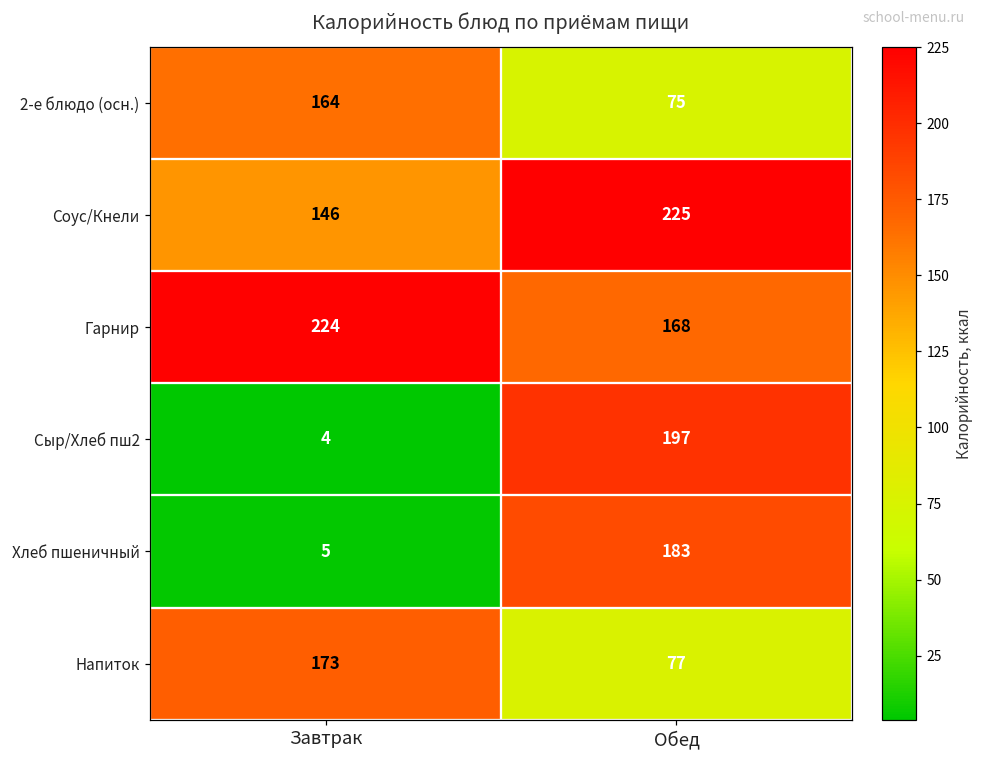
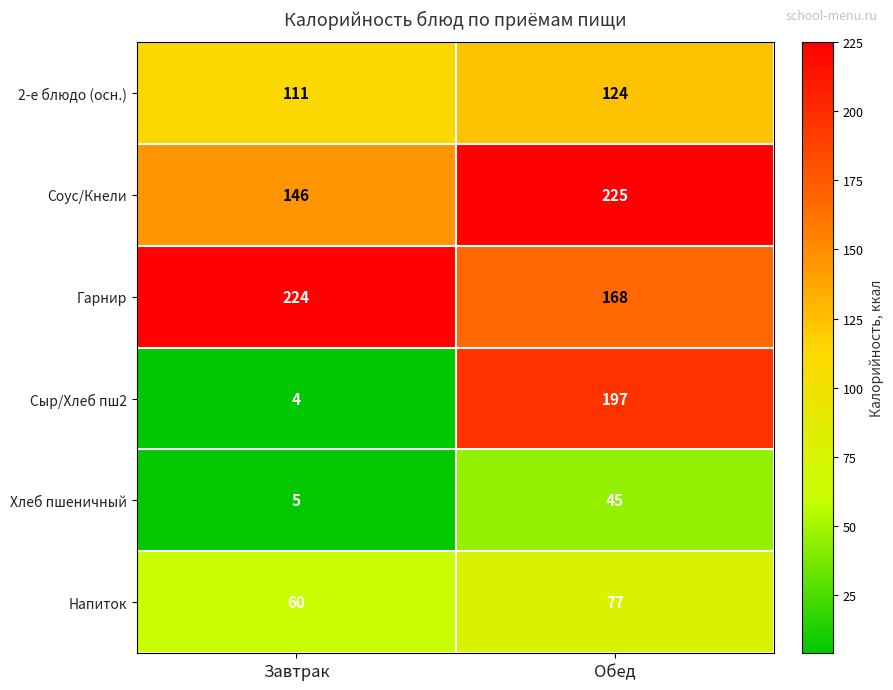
  {
    "2-е блюдо (осн.)": {
-     "Завтрак": 164,
-     "Обед": 75
+     "Завтрак": 111,
+     "Обед": 124
    },
    "Соус/Кнели": {
      "Завтрак": 146,
      "Обед": 225
    },
    "Гарнир": {
      "Завтрак": 224,
      "Обед": 168
    },
    "Сыр/Хлеб пш2": {
      "Завтрак": 4,
      "Обед": 197
    },
    "Хлеб пшеничный": {
      "Завтрак": 5,
-     "Обед": 183
+     "Обед": 45
    },
    "Напиток": {
-     "Завтрак": 173,
+     "Завтрак": 60,
      "Обед": 77
    }
  }
